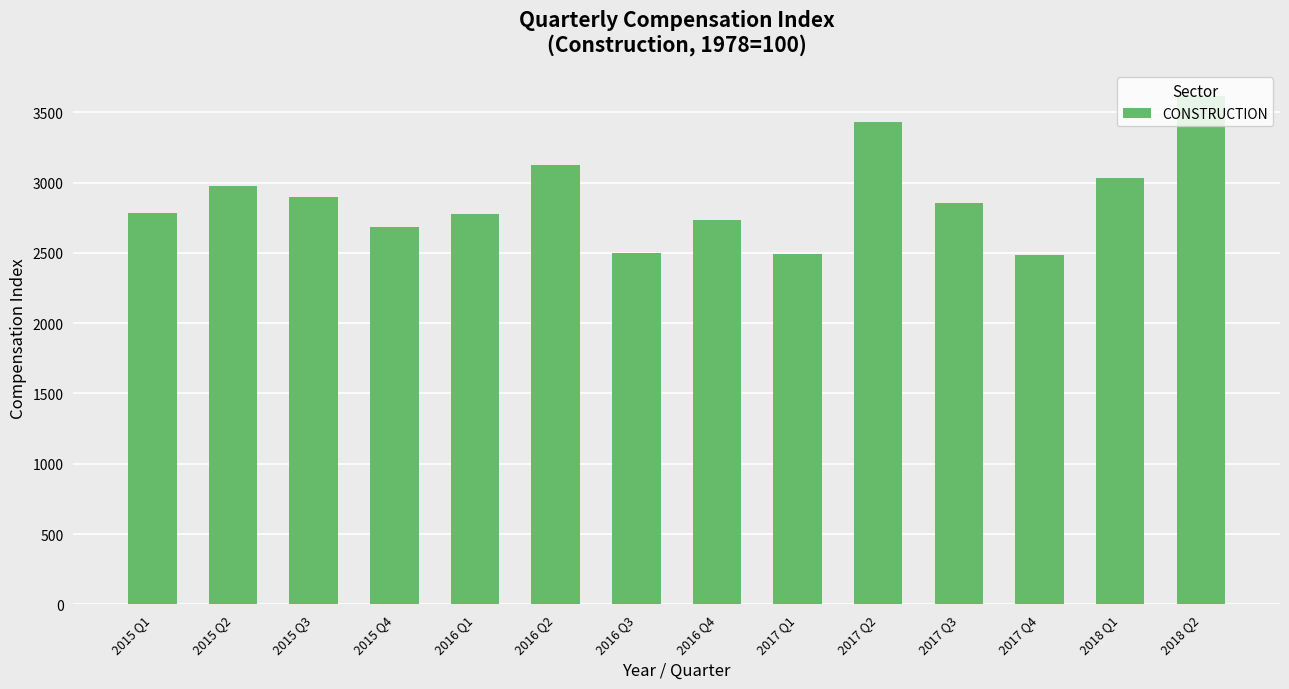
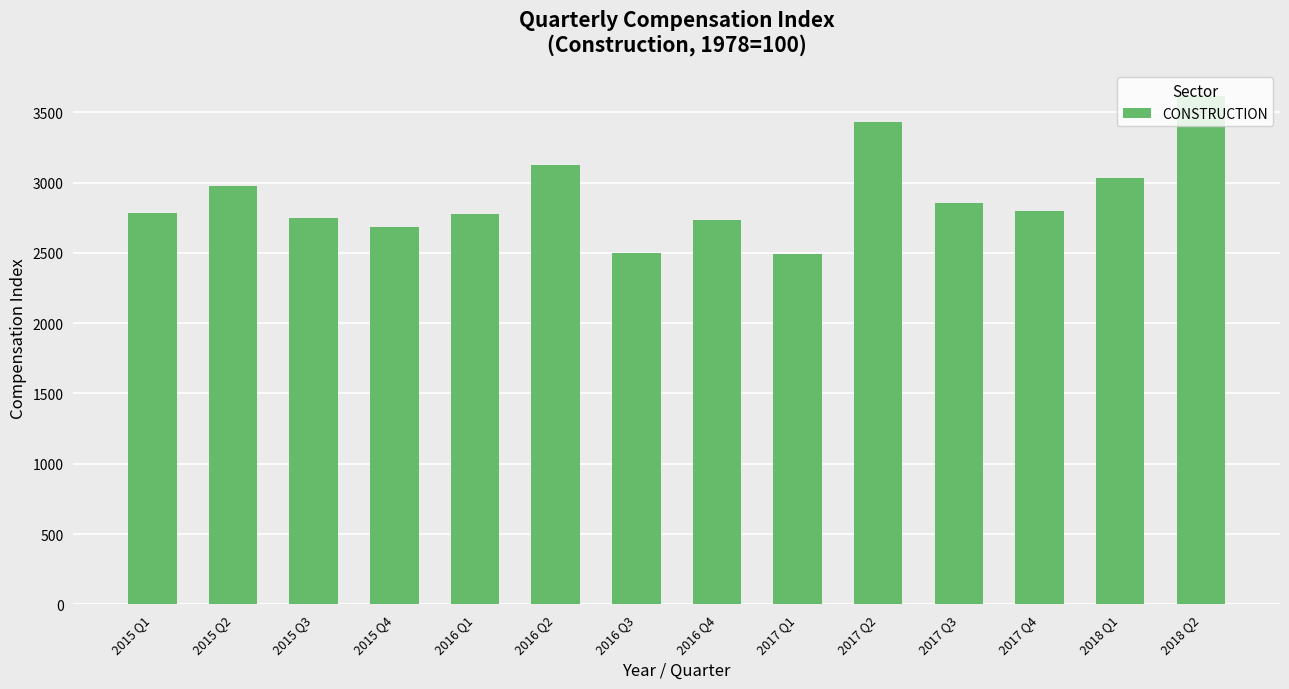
  {
    "2015 Q1": 2790,
    "2015 Q2": 2980,
-   "2015 Q3": 2900,
+   "2015 Q3": 2750,
    "2015 Q4": 2680,
    "2016 Q1": 2780,
    "2016 Q2": 3120,
    "2016 Q3": 2500,
    "2016 Q4": 2740,
    "2017 Q1": 2490,
    "2017 Q2": 3430,
    "2017 Q3": 2850,
-   "2017 Q4": 2490,
+   "2017 Q4": 2800,
    "2018 Q1": 3030
  }
